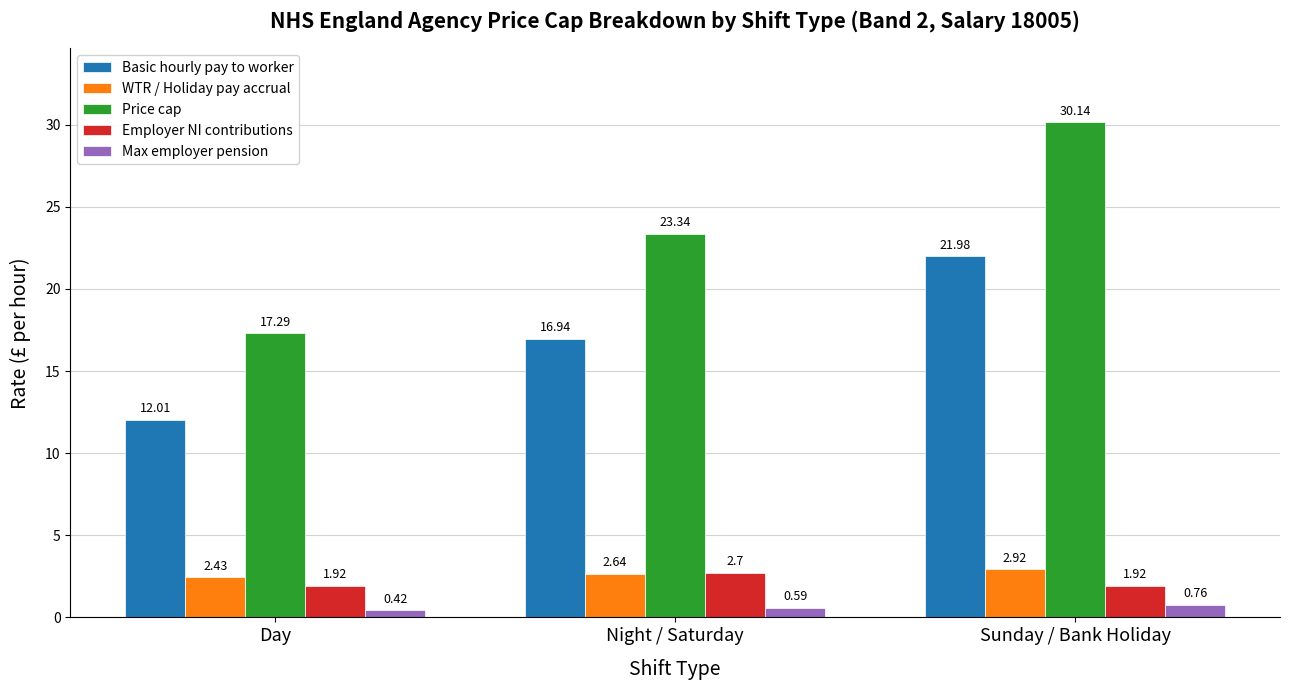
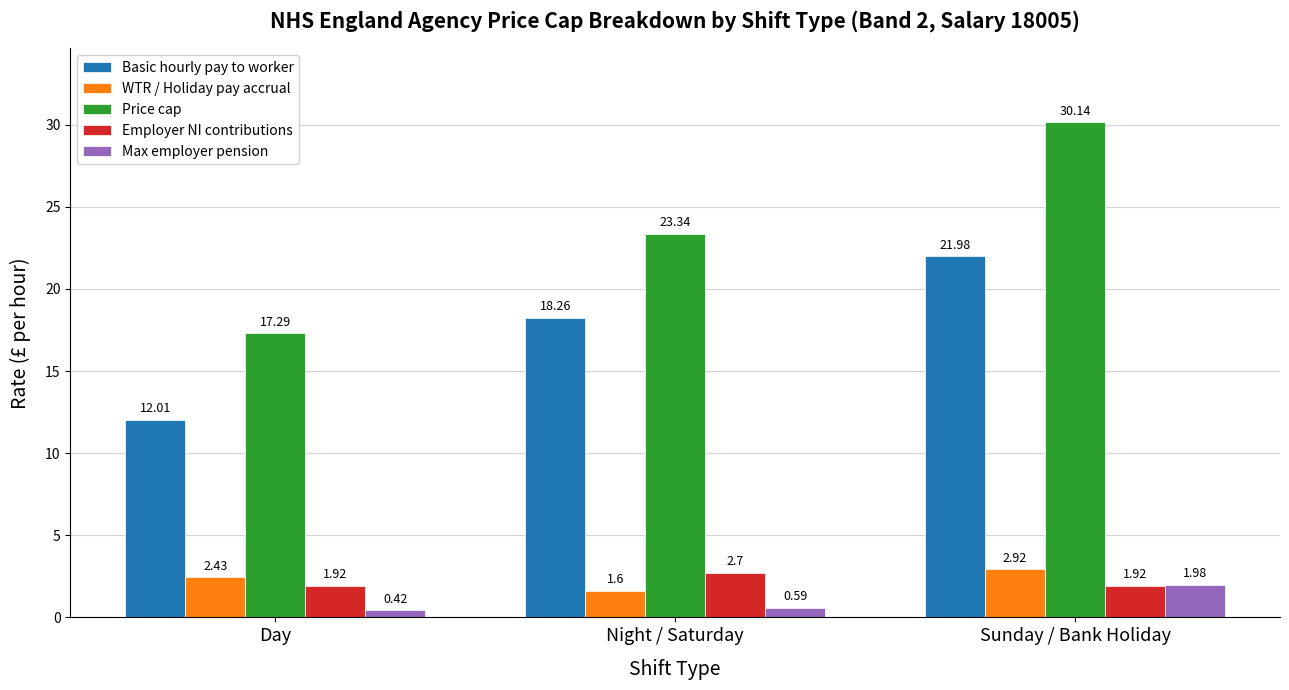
  {
    "Basic hourly pay to worker": {
      "Day": 12.01,
-     "Night / Saturday": 16.94,
+     "Night / Saturday": 18.26,
      "Sunday / Bank Holiday": 21.98
    },
    "WTR / Holiday pay accrual": {
      "Day": 2.43,
-     "Night / Saturday": 2.64,
+     "Night / Saturday": 1.6,
      "Sunday / Bank Holiday": 2.92
    },
    "Price cap": {
      "Day": 17.29,
      "Night / Saturday": 23.34,
      "Sunday / Bank Holiday": 30.14
    },
    "Employer NI contributions": {
      "Day": 1.92,
      "Night / Saturday": 2.7,
      "Sunday / Bank Holiday": 1.92
    },
    "Max employer pension": {
      "Day": 0.42,
      "Night / Saturday": 0.59,
-     "Sunday / Bank Holiday": 0.76
+     "Sunday / Bank Holiday": 1.98
    }
  }
